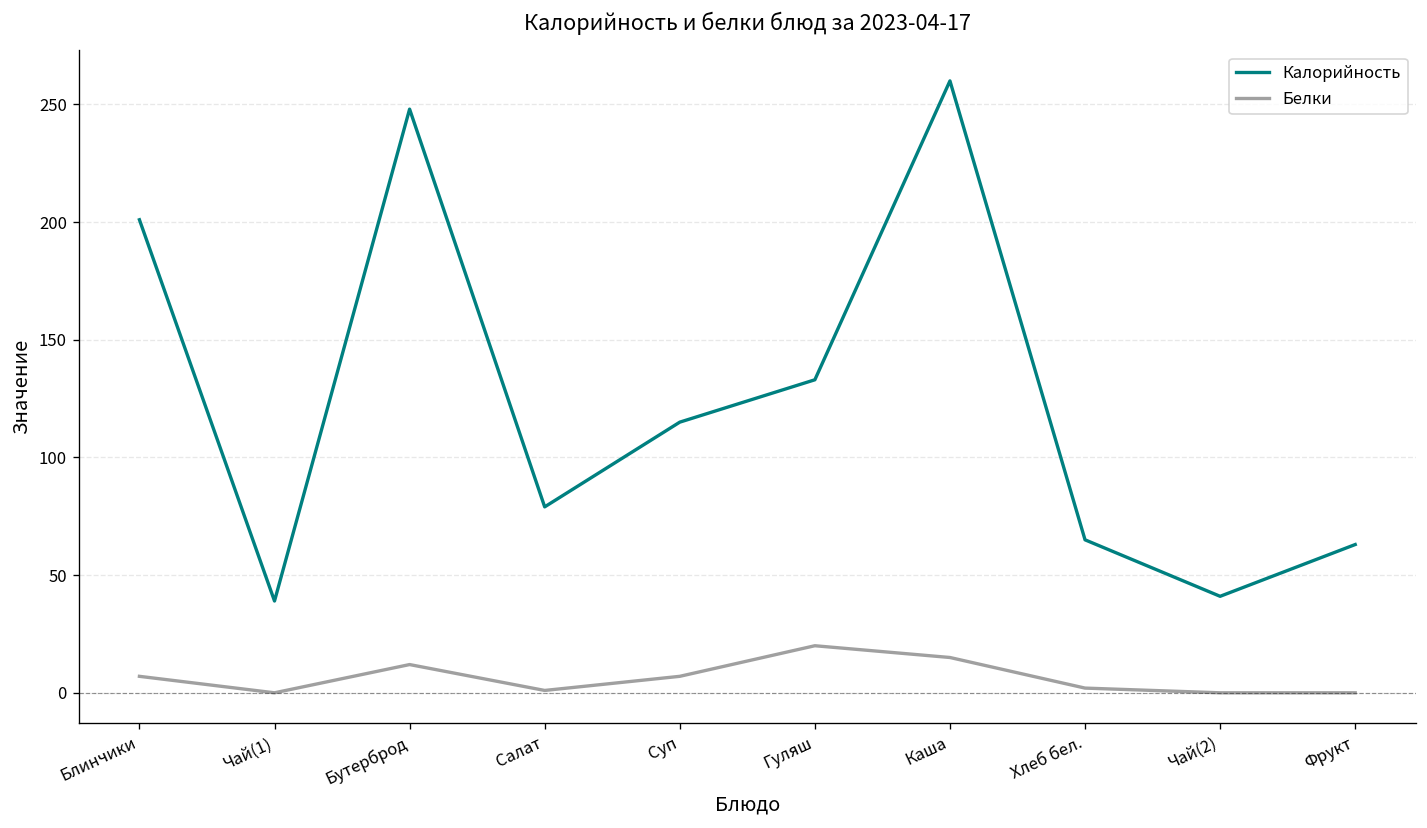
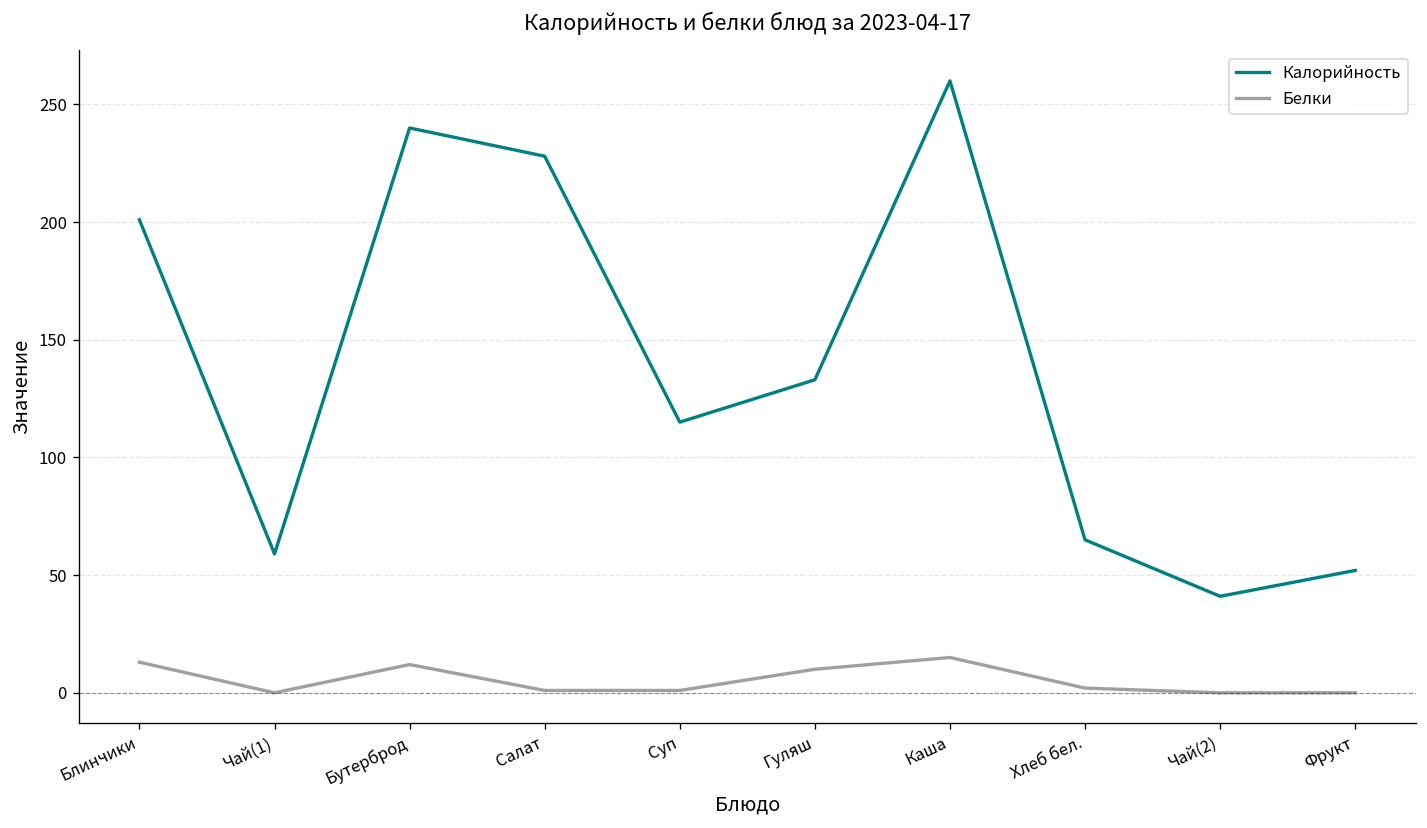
  {
    "Калорийность": {
      "Блинчики": 201,
-     "Чай(1)": 39,
-     "Бутерброд": 248,
-     "Салат": 79,
+     "Чай(1)": 59,
+     "Бутерброд": 240,
+     "Салат": 228,
      "Суп": 115,
      "Гуляш": 133,
      "Каша": 260,
      "Хлеб бел.": 65,
      "Чай(2)": 41,
-     "Фрукт": 63
+     "Фрукт": 52
    },
    "Белки": {
-     "Блинчики": 7,
+     "Блинчики": 13,
      "Чай(1)": 0,
      "Бутерброд": 12,
      "Салат": 1,
-     "Суп": 7,
-     "Гуляш": 20,
+     "Суп": 1,
+     "Гуляш": 10,
      "Каша": 15,
      "Хлеб бел.": 2,
      "Чай(2)": 0,
      "Фрукт": 0
    }
  }
